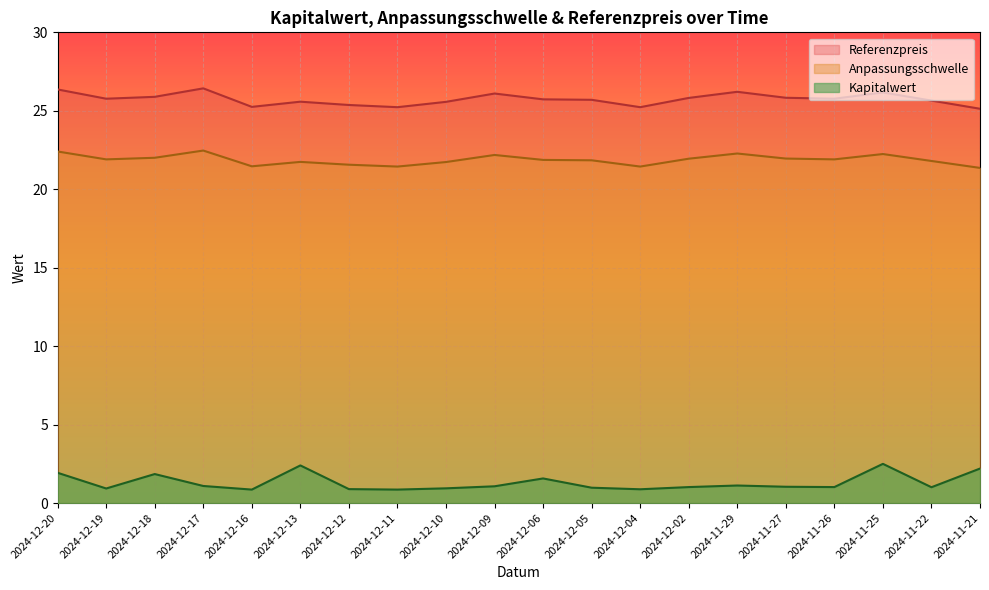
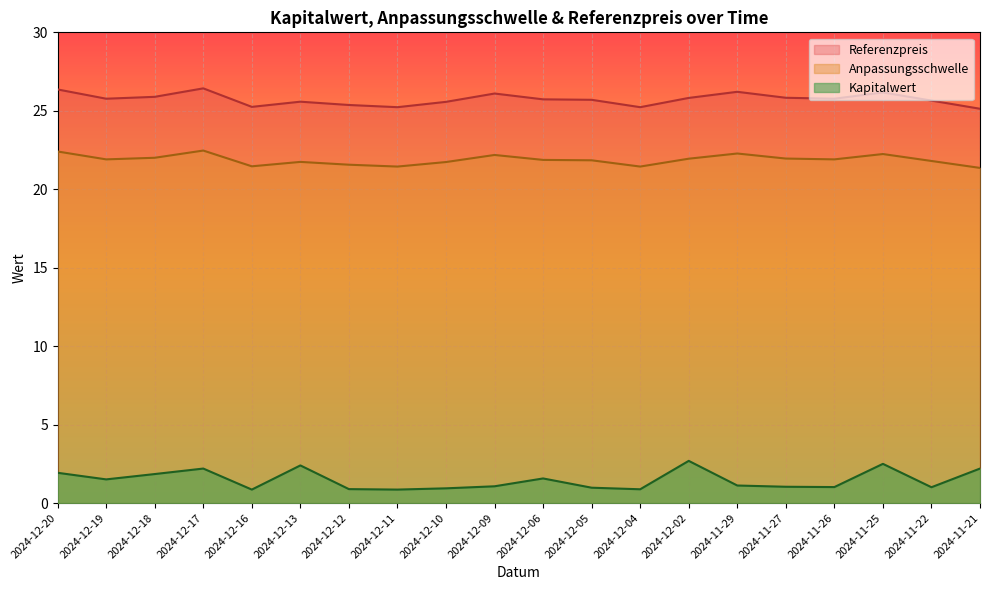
  {
    "Kapitalwert": {
      "2024-12-20": 1.9,
-     "2024-12-19": 0.9,
+     "2024-12-19": 1.5,
      "2024-12-18": 1.9,
-     "2024-12-17": 1.1,
+     "2024-12-17": 2.2,
      "2024-12-16": 0.9,
      "2024-12-13": 2.4,
      "2024-12-12": 0.9,
      "2024-12-11": 0.9,
      "2024-12-10": 0.9,
      "2024-12-09": 1.1,
      "2024-12-06": 1.6,
      "2024-12-05": 1.0,
      "2024-12-04": 0.9,
-     "2024-12-02": 1.0,
+     "2024-12-02": 2.7,
      "2024-11-29": 1.1,
      "2024-11-27": 1.0,
      "2024-11-26": 1.0,
      "2024-11-25": 2.5,
      "2024-11-22": 1.0,
      "2024-11-21": 2.2
    }
  }
